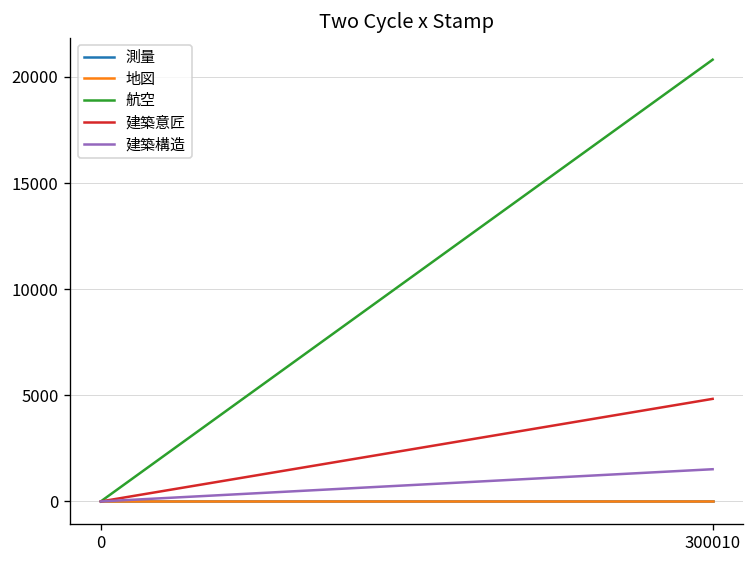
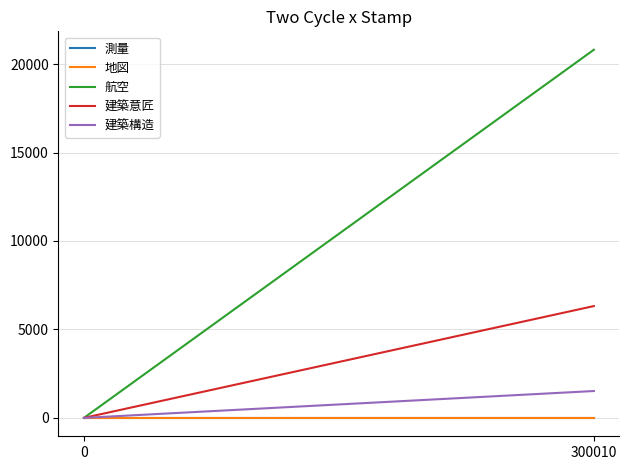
  {
    "地図": {
      "300010": 0
    },
    "航空": {
      "300010": 20800
    },
    "建築意匠": {
-     "300010": 4800
+     "300010": 6300
    },
    "建築構造": {
      "300010": 1500
    }
  }
